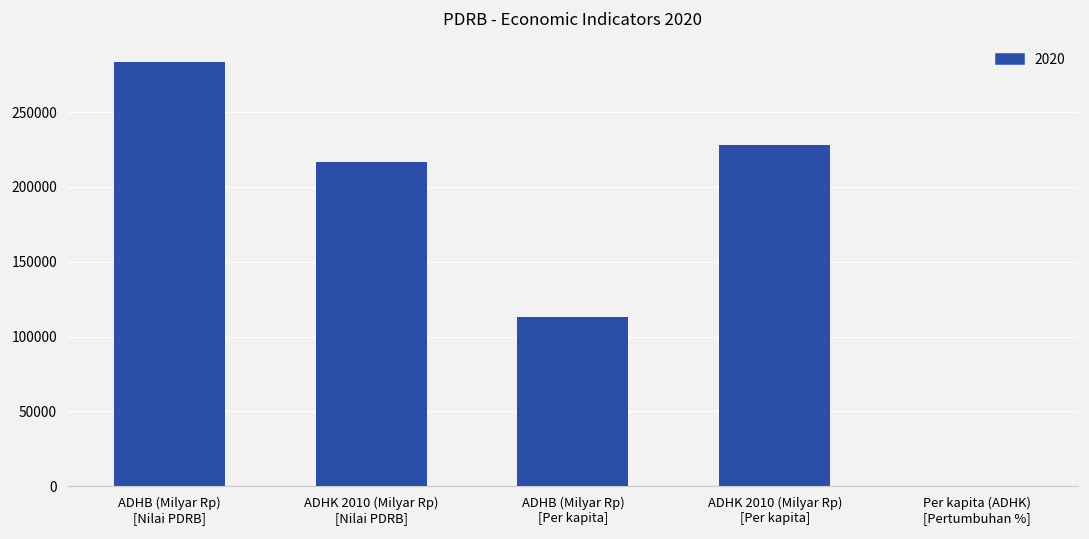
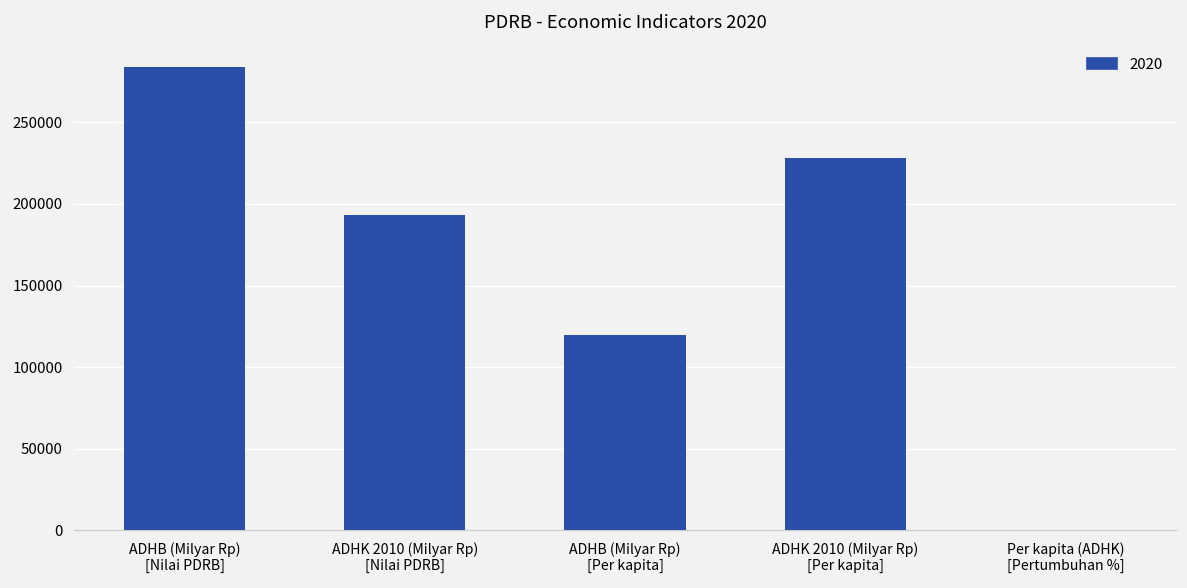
  {
    "ADHB (Milyar Rp) [Nilai PDRB]": 284000,
-   "ADHK 2010 (Milyar Rp) [Nilai PDRB]": 217000,
-   "ADHB (Milyar Rp) [Per kapita]": 113000,
+   "ADHK 2010 (Milyar Rp) [Nilai PDRB]": 193000,
+   "ADHB (Milyar Rp) [Per kapita]": 120000,
    "ADHK 2010 (Milyar Rp) [Per kapita]": 228000
  }
